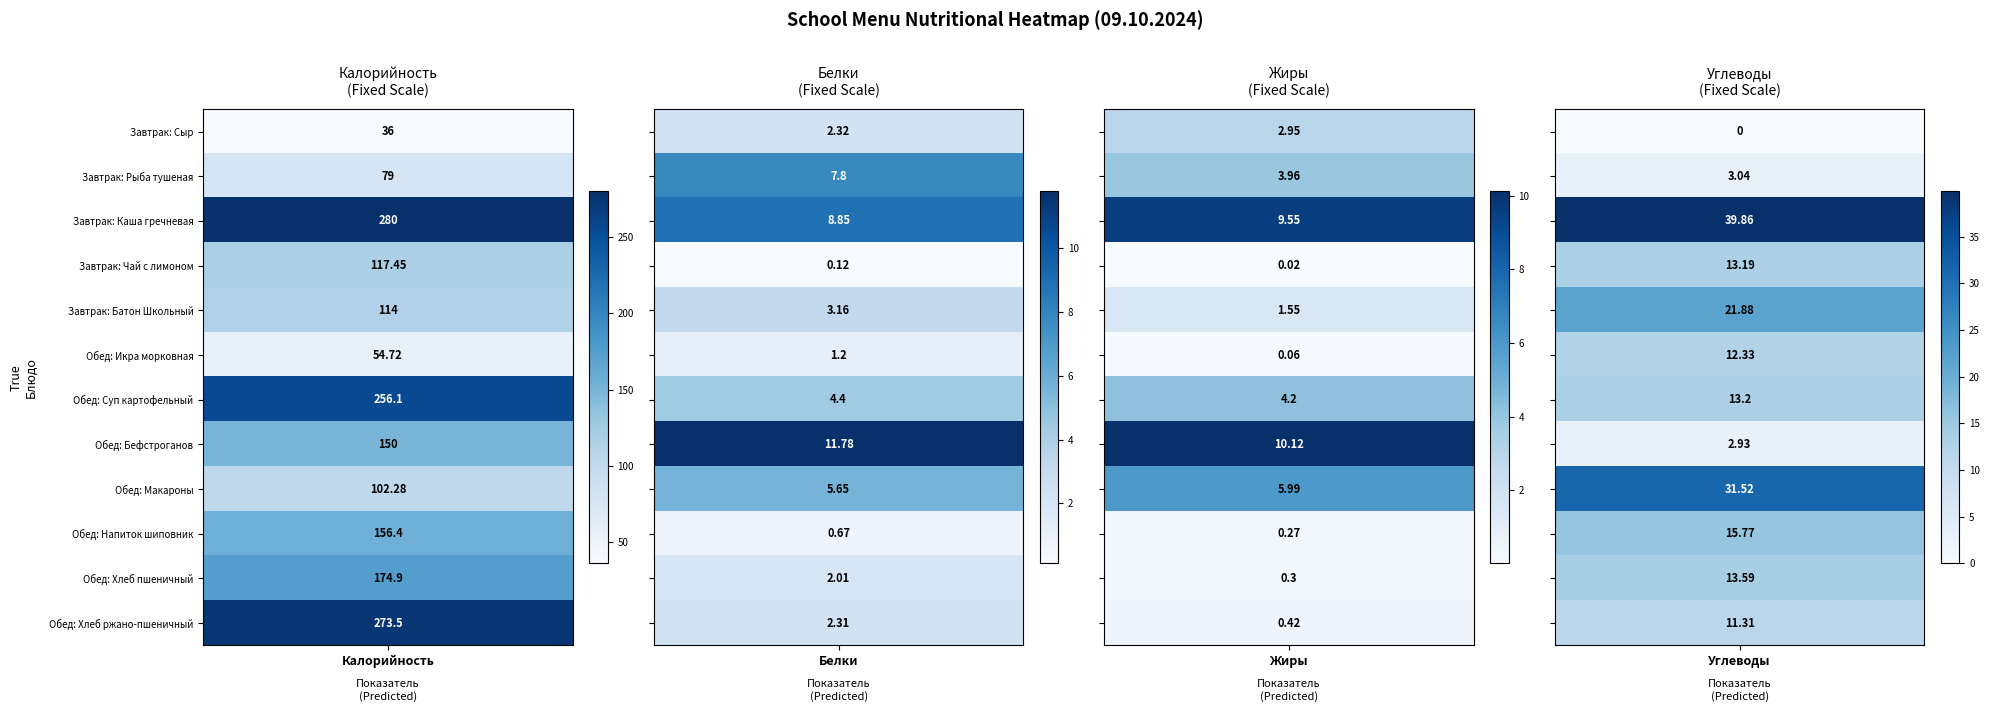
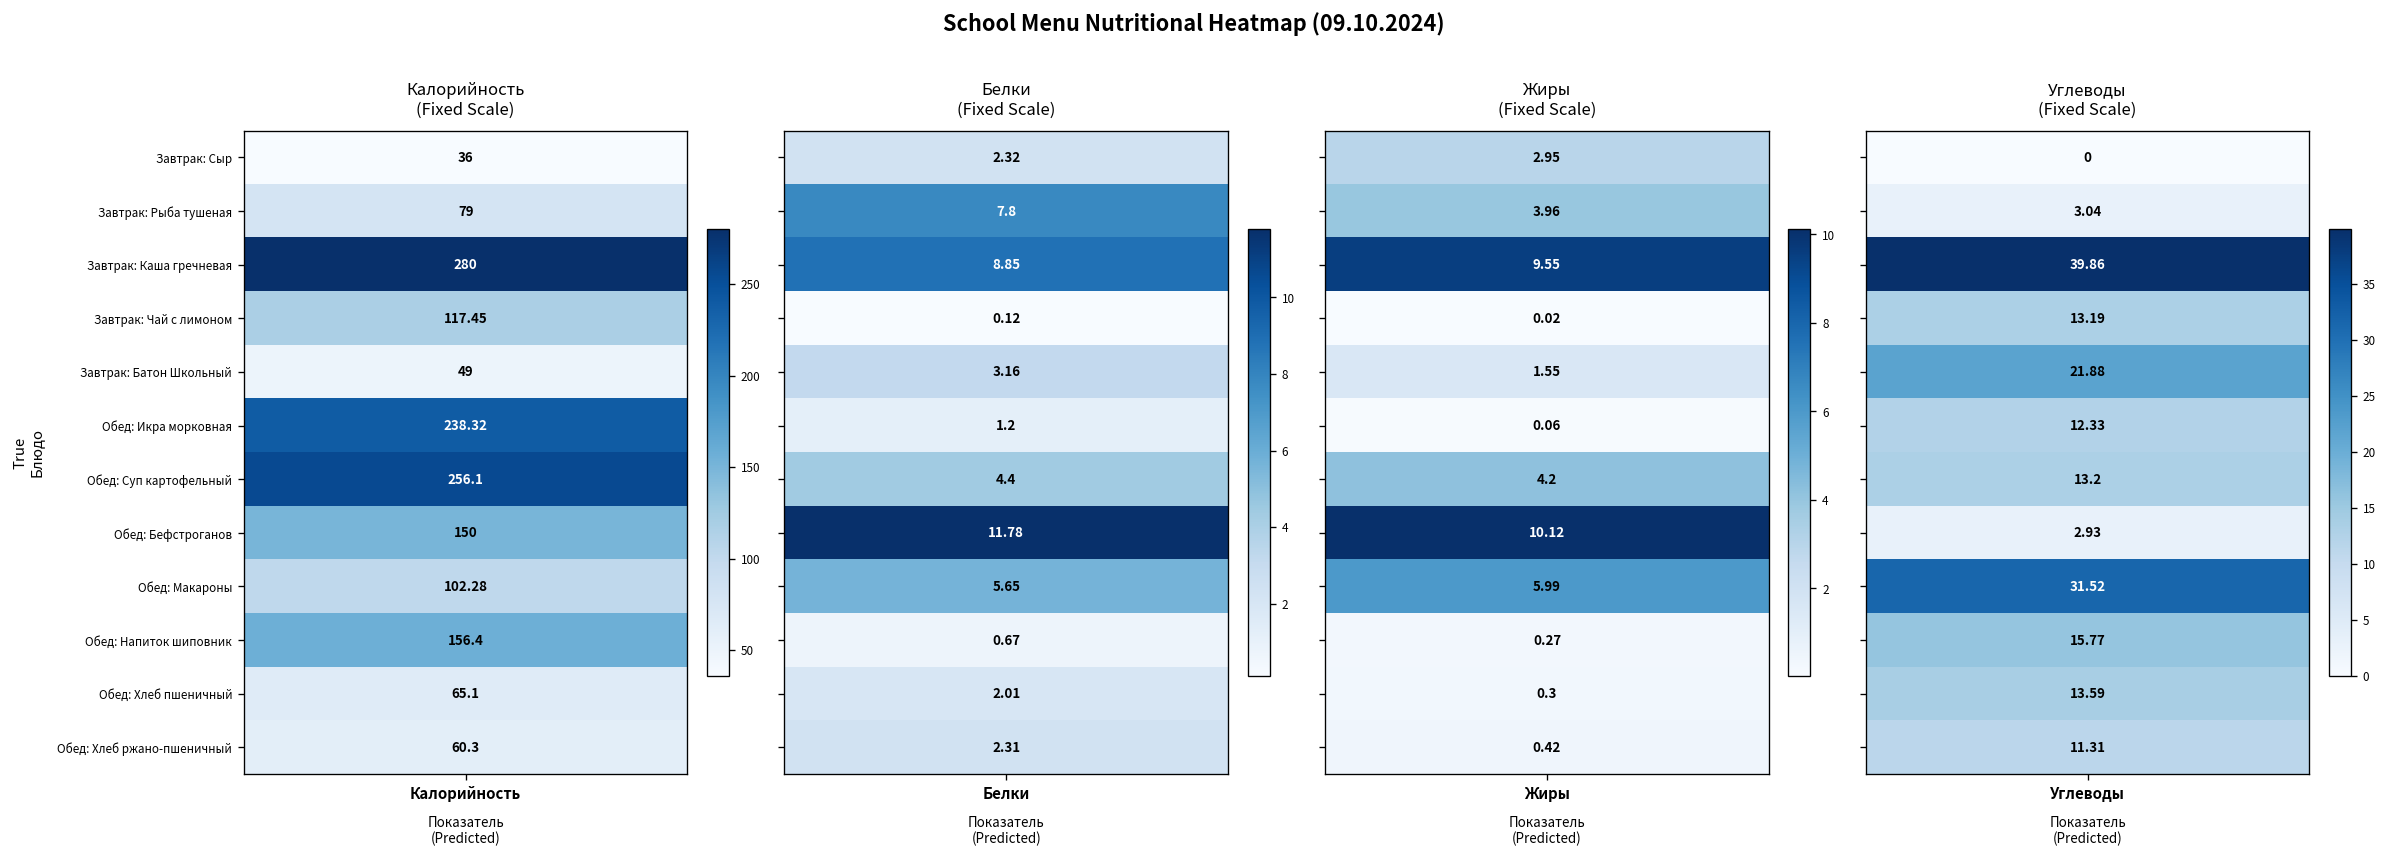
  {
    "Калорийность (Fixed Scale)": {
      "Завтрак: Сыр": {
        "Калорийность": 36
      },
      "Завтрак: Рыба тушеная": {
        "Калорийность": 79
      },
      "Завтрак: Каша гречневая": {
        "Калорийность": 280
      },
      "Завтрак: Чай с лимоном": {
        "Калорийность": 117.45
      },
      "Завтрак: Батон Школьный": {
-       "Калорийность": 114
+       "Калорийность": 49
      },
      "Обед: Икра морковная": {
-       "Калорийность": 54.72
+       "Калорийность": 238.32
      },
      "Обед: Суп картофельный": {
        "Калорийность": 256.1
      },
      "Обед: Бефстроганов": {
        "Калорийность": 150
      },
      "Обед: Макароны": {
        "Калорийность": 102.28
      },
      "Обед: Напиток шиповник": {
        "Калорийность": 156.4
      },
      "Обед: Хлеб пшеничный": {
-       "Калорийность": 174.9
+       "Калорийность": 65.1
      },
      "Обед: Хлеб ржано-пшеничный": {
-       "Калорийность": 273.5
+       "Калорийность": 60.3
      }
    }
  }
